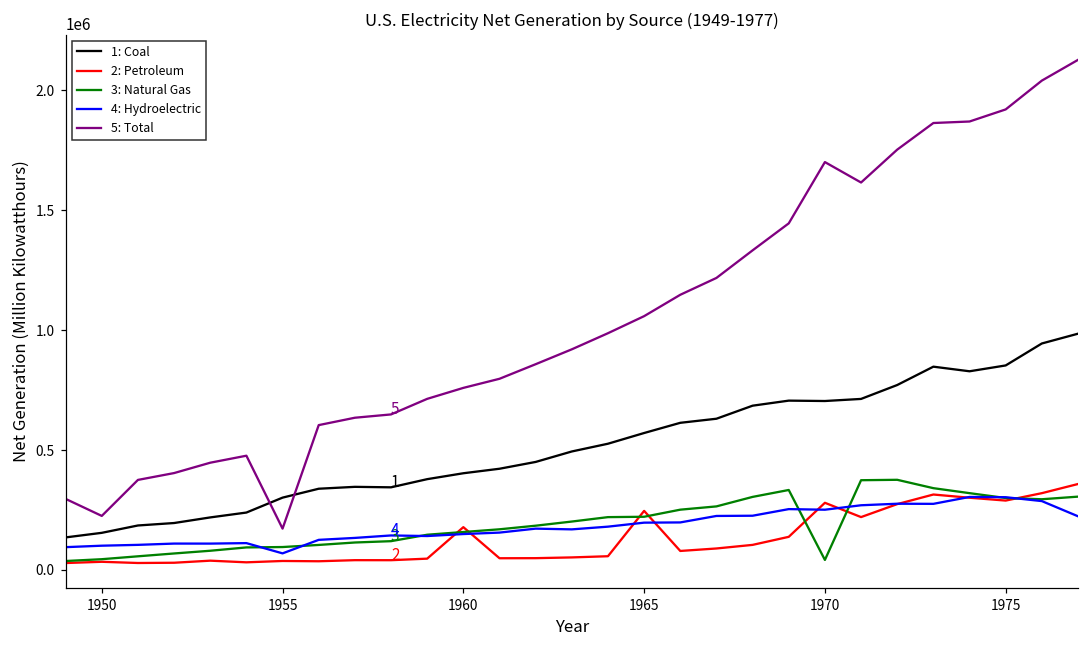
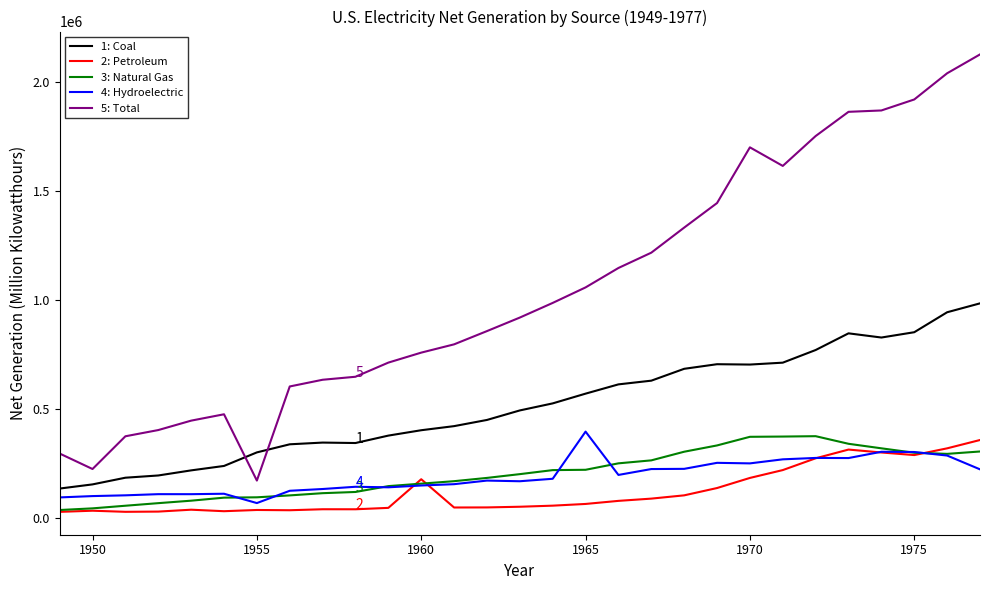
  {
    "1: Coal": {
      "1950": 150000,
      "1955": 300000,
      "1960": 400000,
      "1965": 570000,
      "1970": 700000,
      "1975": 850000
    },
    "2: Petroleum": {
      "1955": 40000,
      "1960": 180000,
-     "1965": 250000,
-     "1970": 280000
+     "1965": 60000,
+     "1970": 180000
    },
    "3: Natural Gas": {
      "1955": 100000,
      "1965": 220000,
-     "1970": 40000
+     "1970": 370000
    },
    "4: Hydroelectric": {
      "1950": 100000,
      "1955": 70000,
-     "1965": 200000,
+     "1965": 400000,
      "1970": 250000
    },
    "5: Total": {
      "1950": 230000,
      "1955": 170000,
      "1960": 760000,
      "1965": 1060000,
      "1970": 1700000,
      "1975": 1920000
    }
  }
